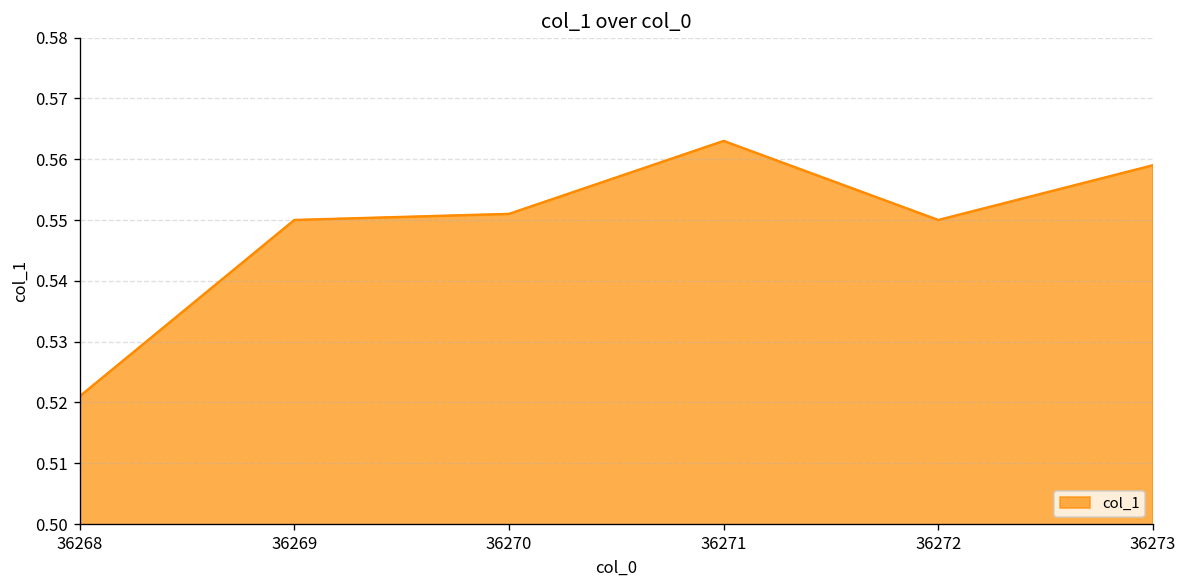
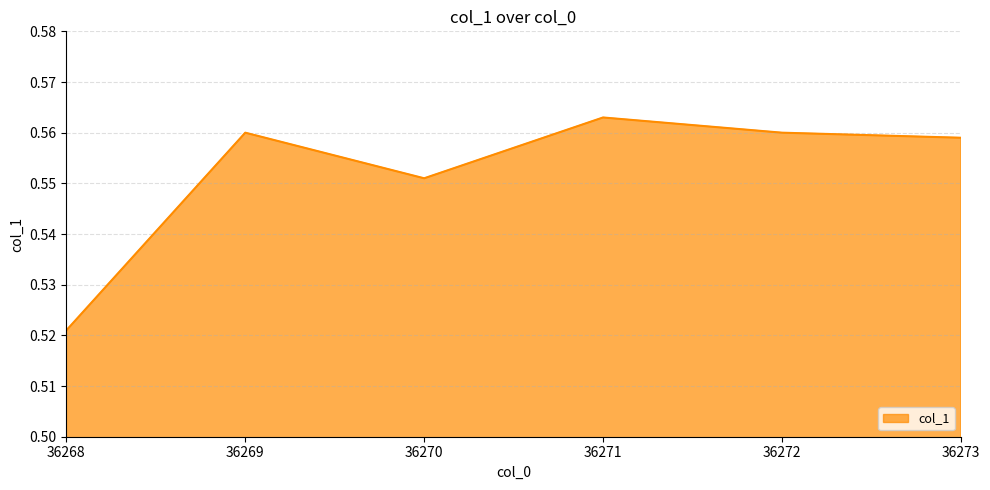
  {
    "36268": 0.521,
-   "36269": 0.55,
+   "36269": 0.56,
    "36270": 0.551,
    "36271": 0.563,
-   "36272": 0.55,
+   "36272": 0.56,
    "36273": 0.559
  }
